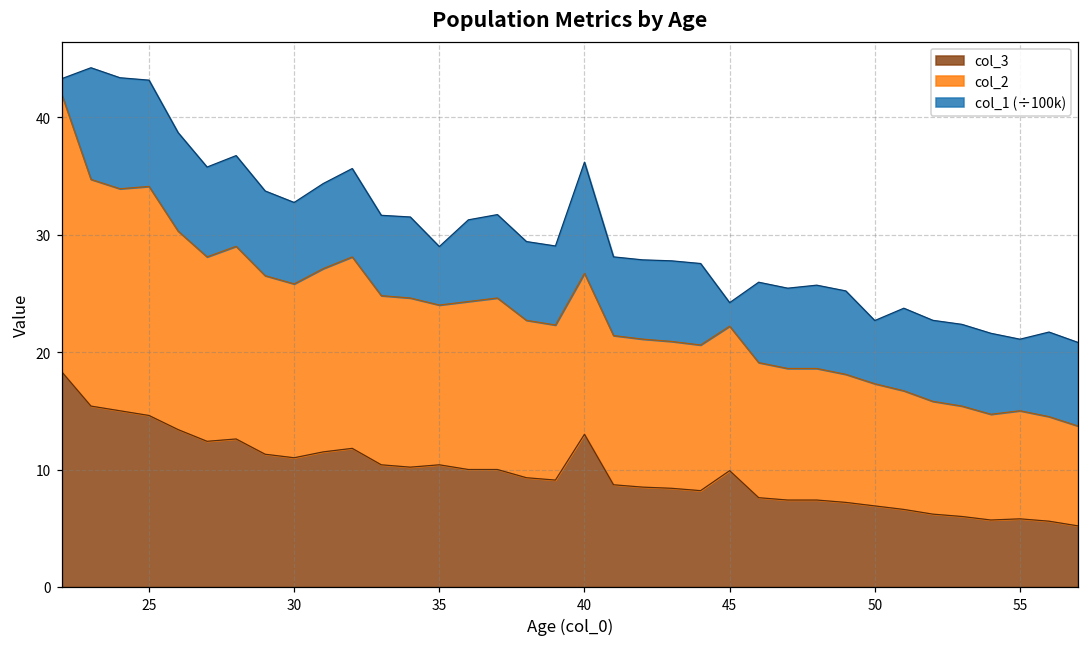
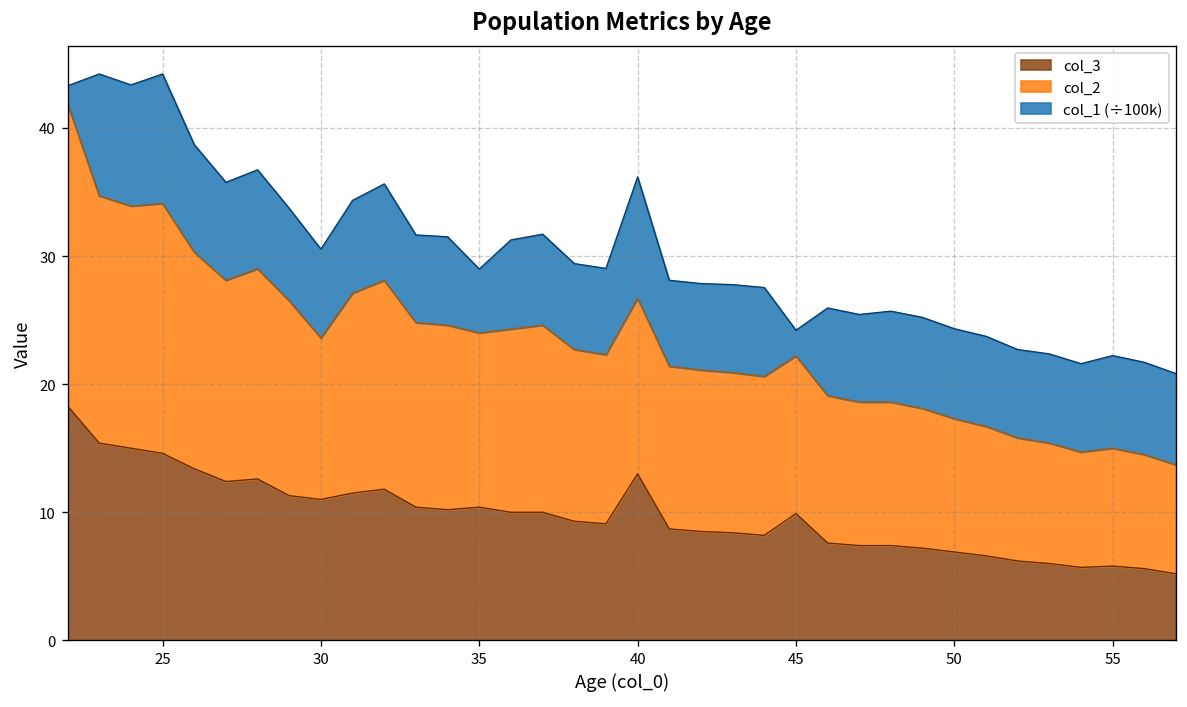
  {
    "col_3": {
      "25": 14.6,
      "30": 11.0,
      "35": 10.4,
      "40": 13.0,
      "45": 9.9,
      "50": 6.9,
      "55": 5.8
    },
    "col_2": {
      "25": 19.5,
-     "30": 14.8,
+     "30": 12.6,
      "35": 13.6,
      "40": 13.7,
      "45": 12.3,
      "50": 10.4,
      "55": 9.2
    },
    "col_1 (÷100k)": {
-     "25": 9.0,
+     "25": 10.1,
      "30": 6.9,
      "35": 5.0,
      "40": 9.5,
      "45": 2.0,
-     "50": 5.4,
-     "55": 6.1
+     "50": 7.0,
+     "55": 7.2
    }
  }
